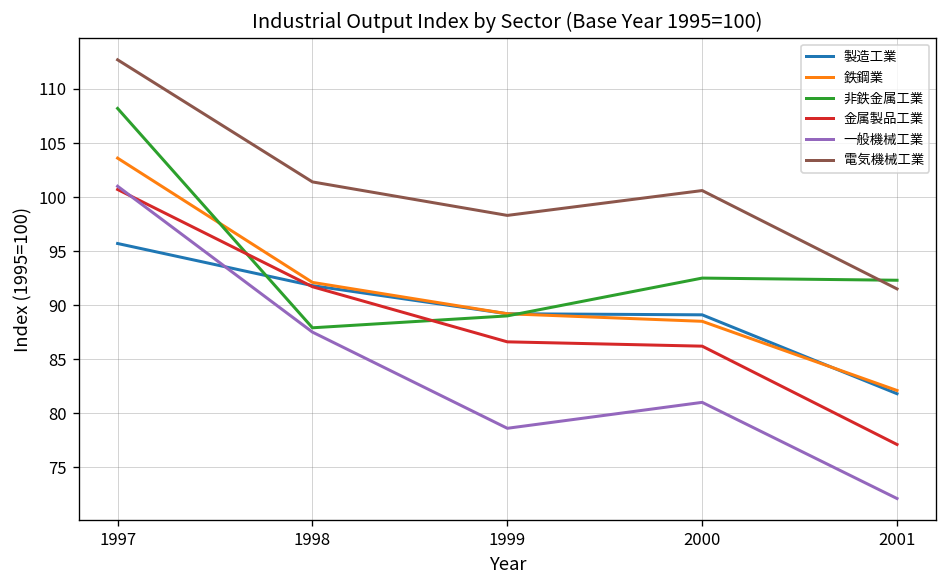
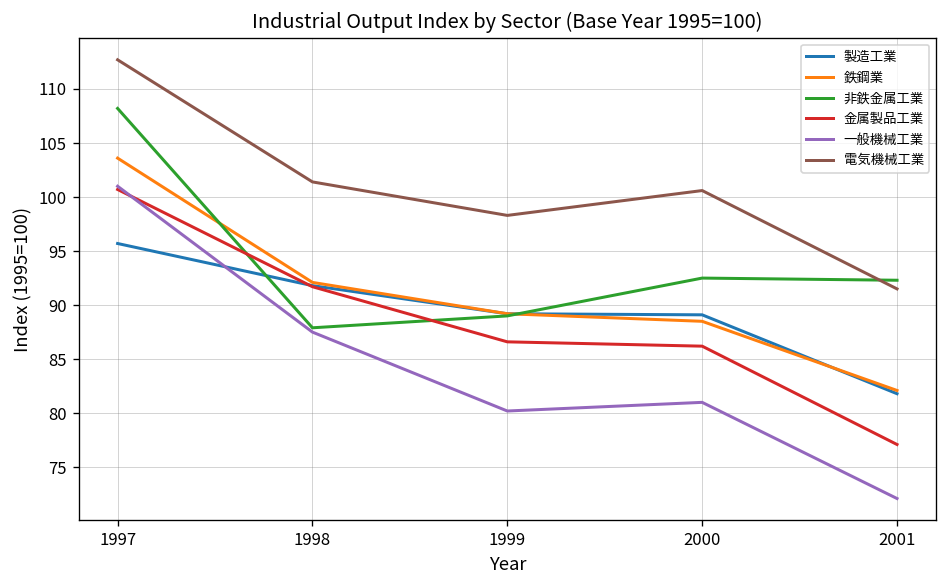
  {
    "製造工業": {
      "1997": 96,
      "2000": 89,
      "2001": 82
    },
    "鉄鋼業": {
      "1997": 104,
      "1998": 92,
      "2000": 89,
      "2001": 82
    },
    "非鉄金属工業": {
      "1997": 108,
      "1998": 88,
      "2000": 93,
      "2001": 92
    },
    "金属製品工業": {
      "1997": 101,
      "1999": 87,
      "2000": 86,
      "2001": 77
    },
    "一般機械工業": {
      "1997": 101,
      "1998": 88,
-     "1999": 79,
+     "1999": 80,
      "2000": 81,
      "2001": 72
    },
    "電気機械工業": {
      "1997": 113,
      "1998": 101,
      "1999": 98,
      "2000": 101,
      "2001": 92
    }
  }
